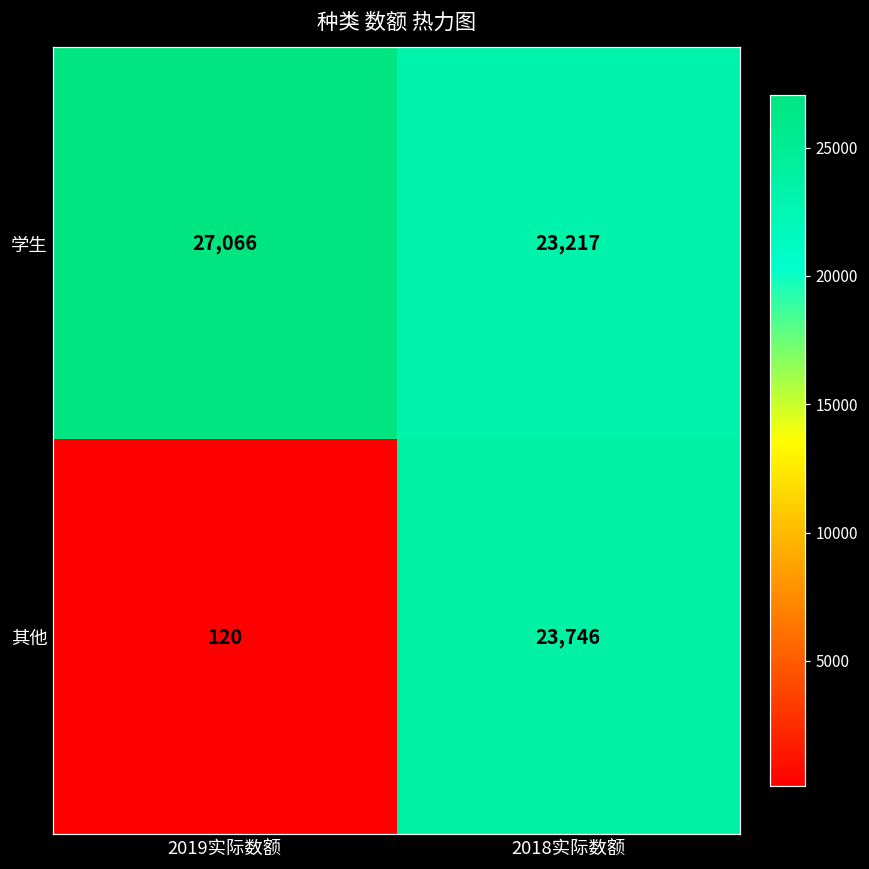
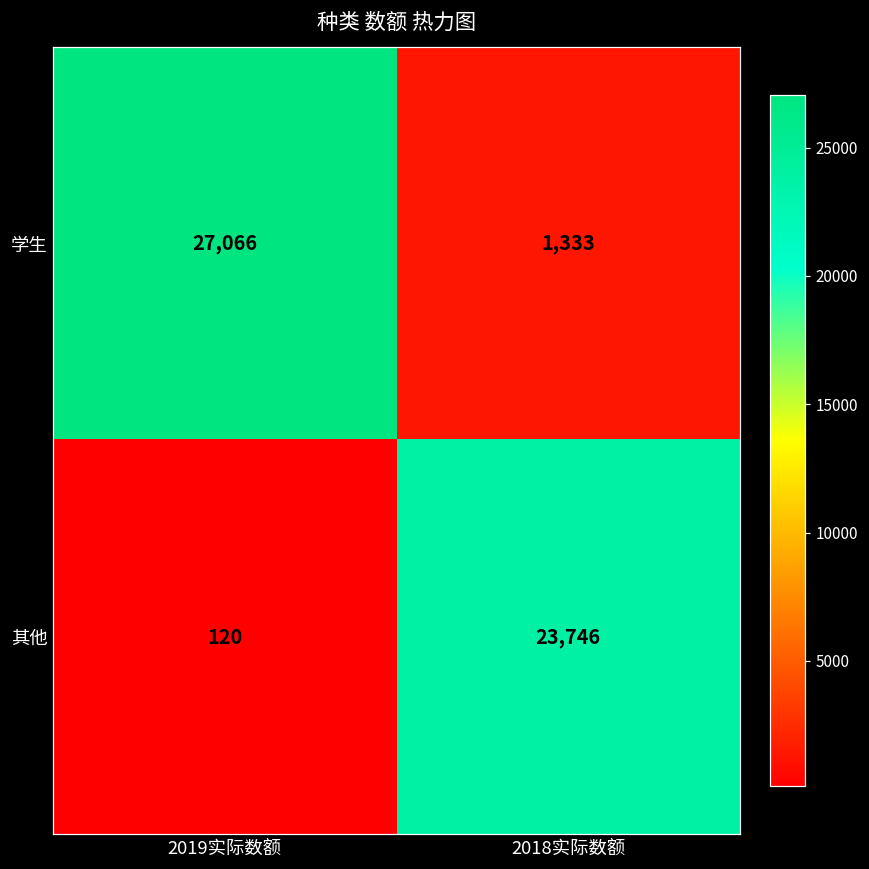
  {
    "学生": {
      "2019实际数额": "27,066",
-     "2018实际数额": "23,217"
+     "2018实际数额": "1,333"
    },
    "其他": {
      "2019实际数额": "120",
      "2018实际数额": "23,746"
    }
  }
